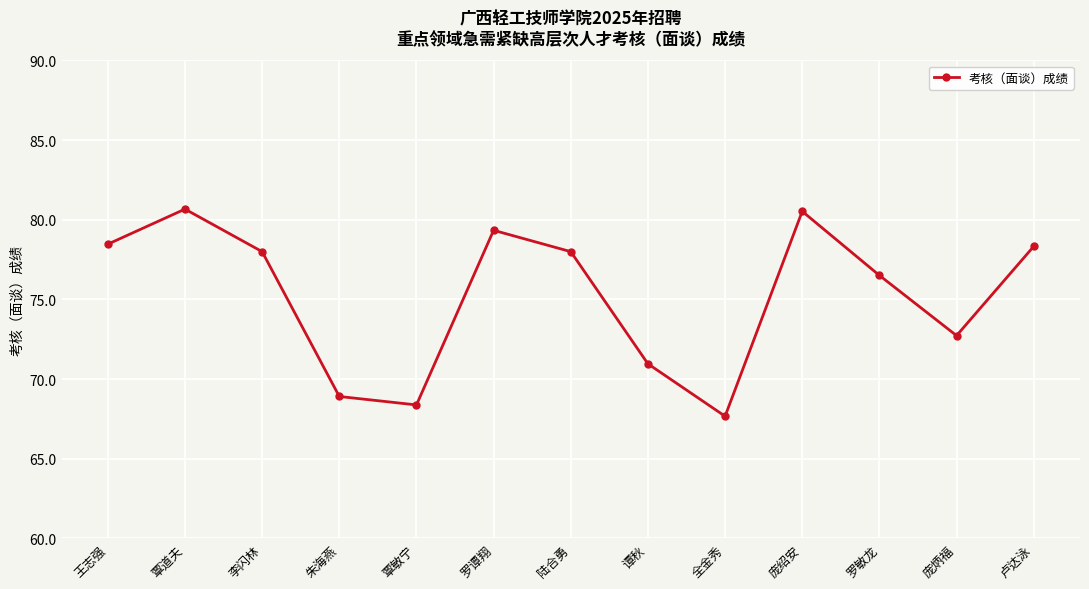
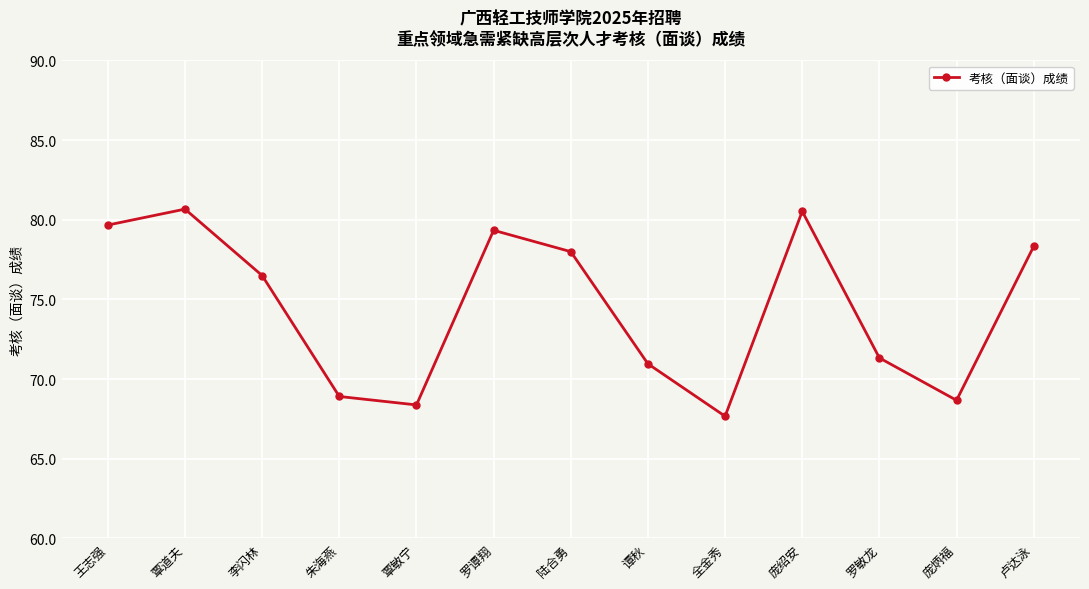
  {
-   "王志强": 78.5,
+   "王志强": 79.7,
    "覃道夫": 80.7,
-   "李闪林": 78.0,
+   "李闪林": 76.5,
    "朱海燕": 68.9,
    "覃敏宁": 68.4,
    "罗谭翔": 79.3,
    "陆合勇": 78.0,
    "谭秋": 71.0,
    "全金秀": 67.7,
    "庞绍安": 80.5,
-   "罗敏龙": 76.5,
-   "庞炳福": 72.7,
+   "罗敏龙": 71.3,
+   "庞炳福": 68.7,
    "卢达泳": 78.3
  }
